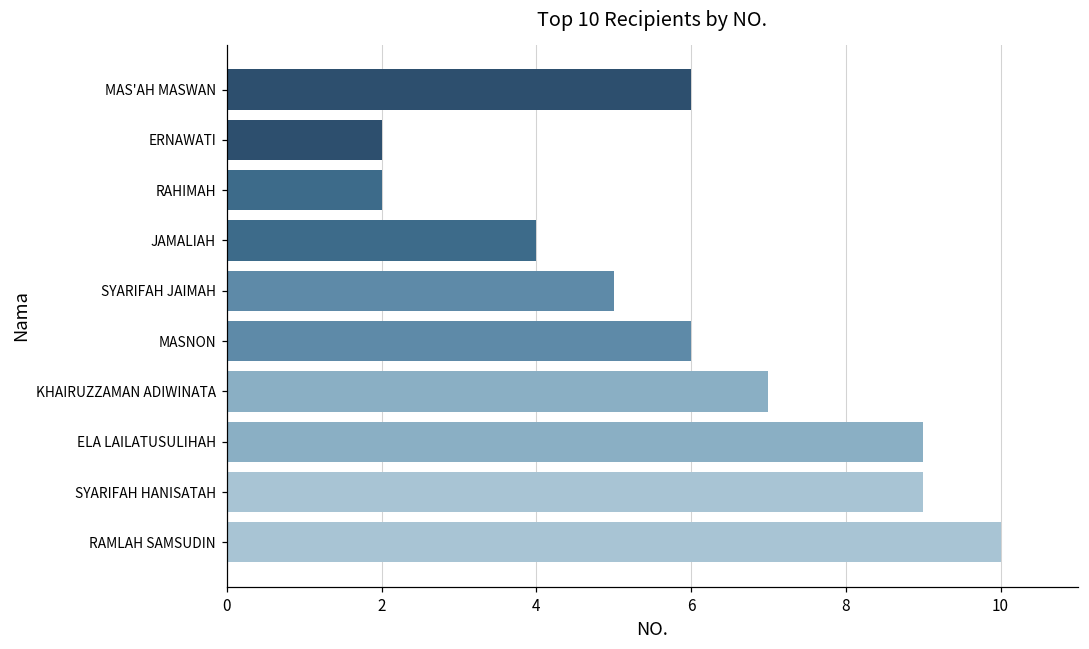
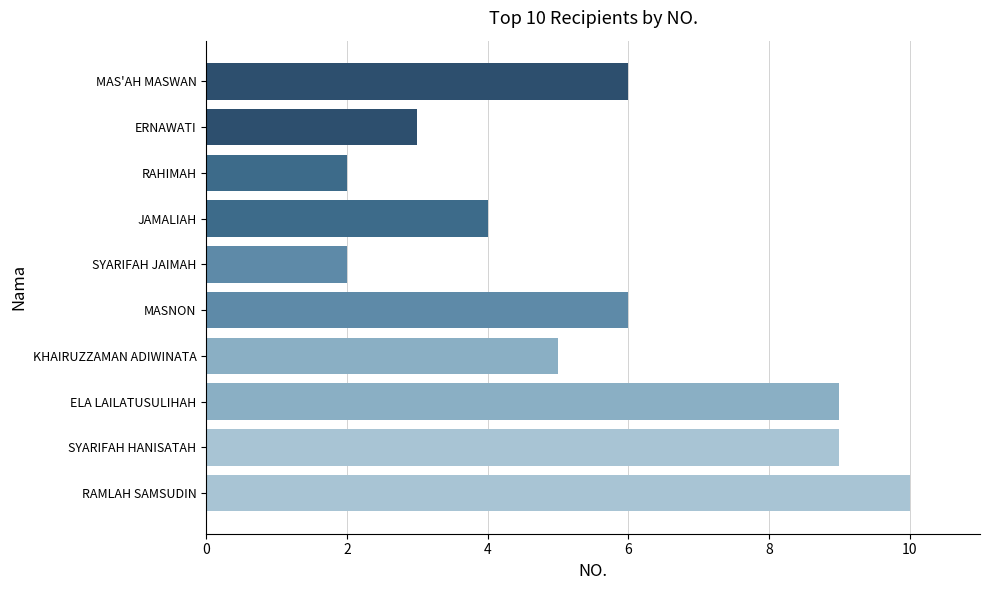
  {
    "MAS'AH MASWAN": 6,
-   "ERNAWATI": 2,
+   "ERNAWATI": 3,
    "RAHIMAH": 2,
    "JAMALIAH": 4,
-   "SYARIFAH JAIMAH": 5,
+   "SYARIFAH JAIMAH": 2,
    "MASNON": 6,
-   "KHAIRUZZAMAN ADIWINATA": 7,
+   "KHAIRUZZAMAN ADIWINATA": 5,
    "ELA LAILATUSULIHAH": 9,
    "SYARIFAH HANISATAH": 9,
    "RAMLAH SAMSUDIN": 10
  }
